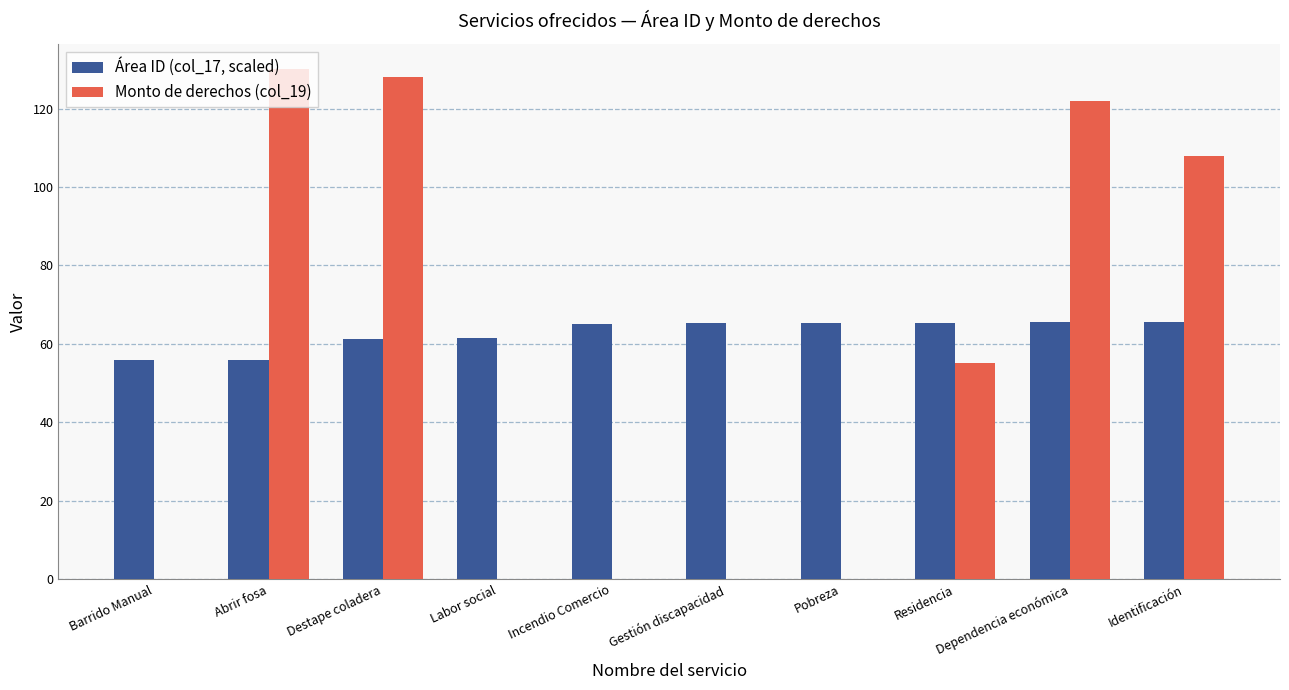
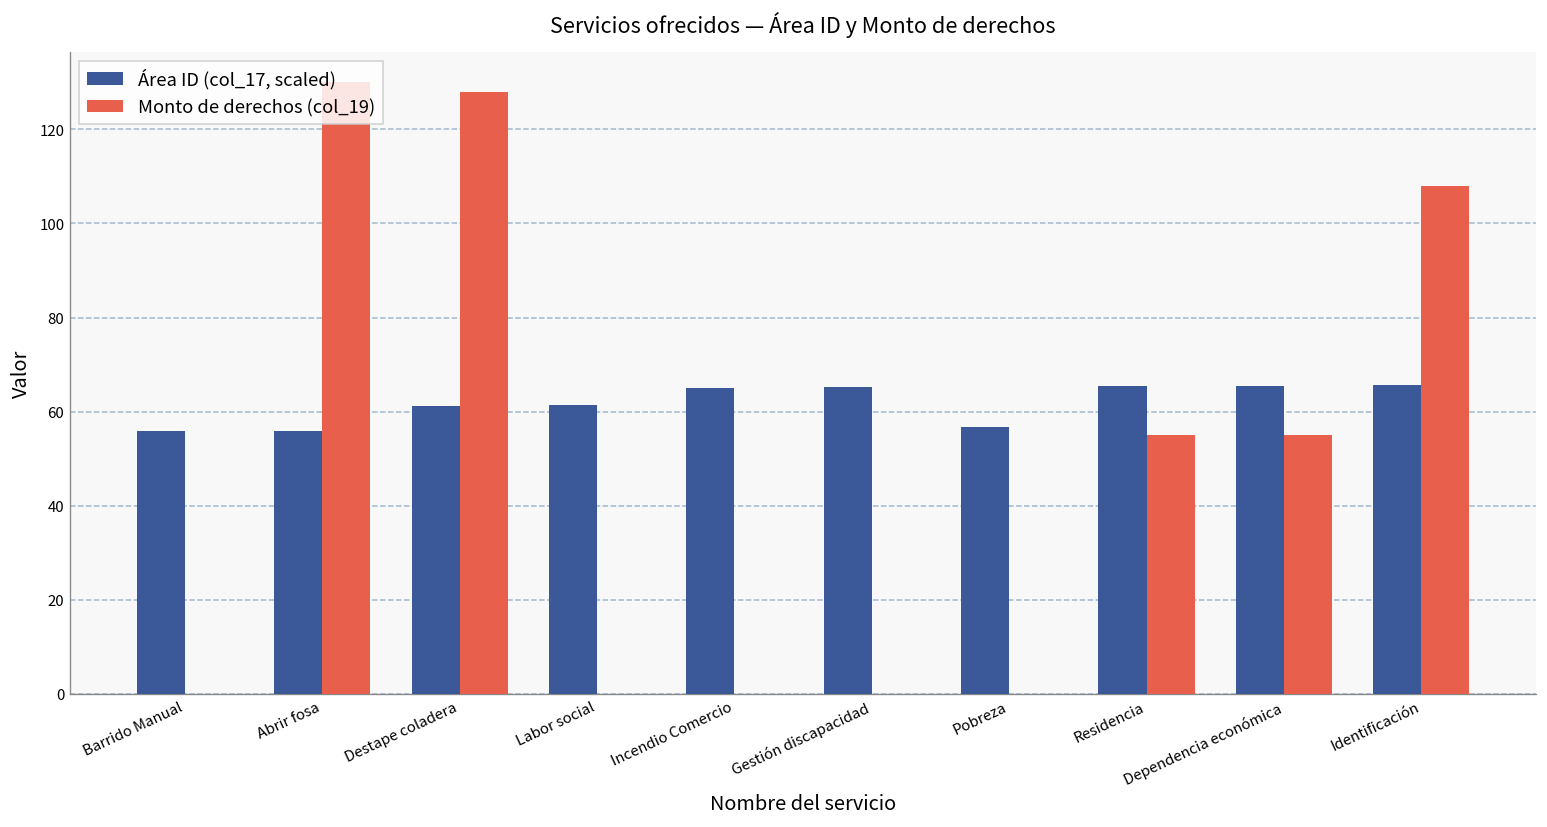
  {
    "Área ID (col_17, scaled)": {
      "Barrido Manual": 56,
      "Abrir fosa": 56,
      "Destape coladera": 61,
      "Labor social": 61,
      "Incendio Comercio": 65,
      "Gestión discapacidad": 65,
-     "Pobreza": 65,
+     "Pobreza": 57,
      "Residencia": 65,
      "Dependencia económica": 66,
      "Identificación": 66
    },
    "Monto de derechos (col_19)": {
      "Barrido Manual": 0,
      "Destape coladera": 128,
      "Labor social": 0,
      "Incendio Comercio": 0,
      "Gestión discapacidad": 0,
      "Pobreza": 0,
      "Residencia": 55,
-     "Dependencia económica": 122,
+     "Dependencia económica": 55,
      "Identificación": 108
    }
  }
